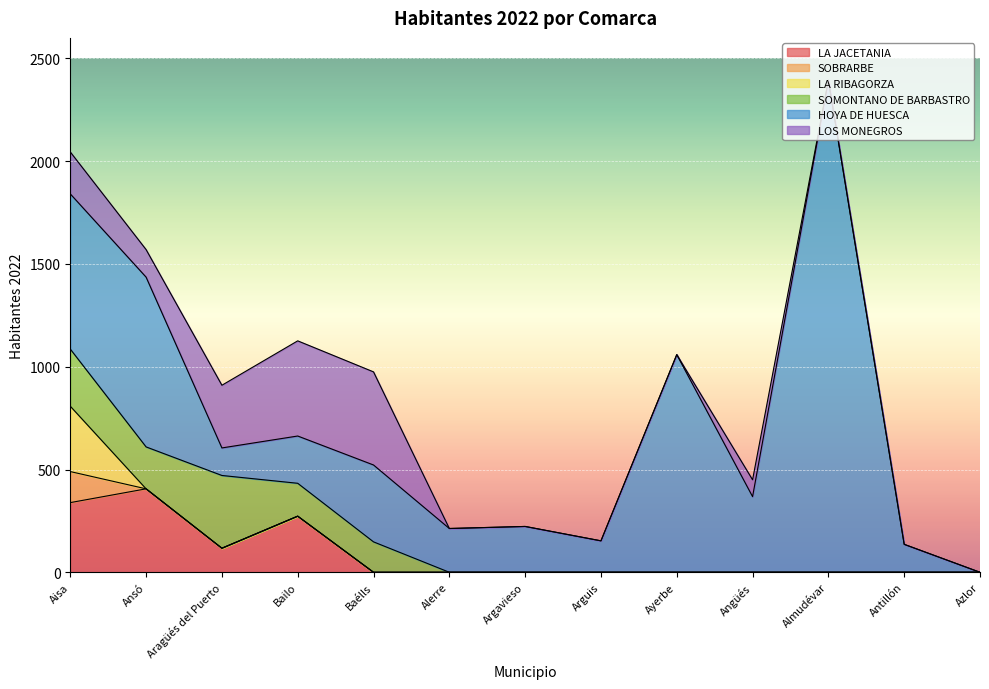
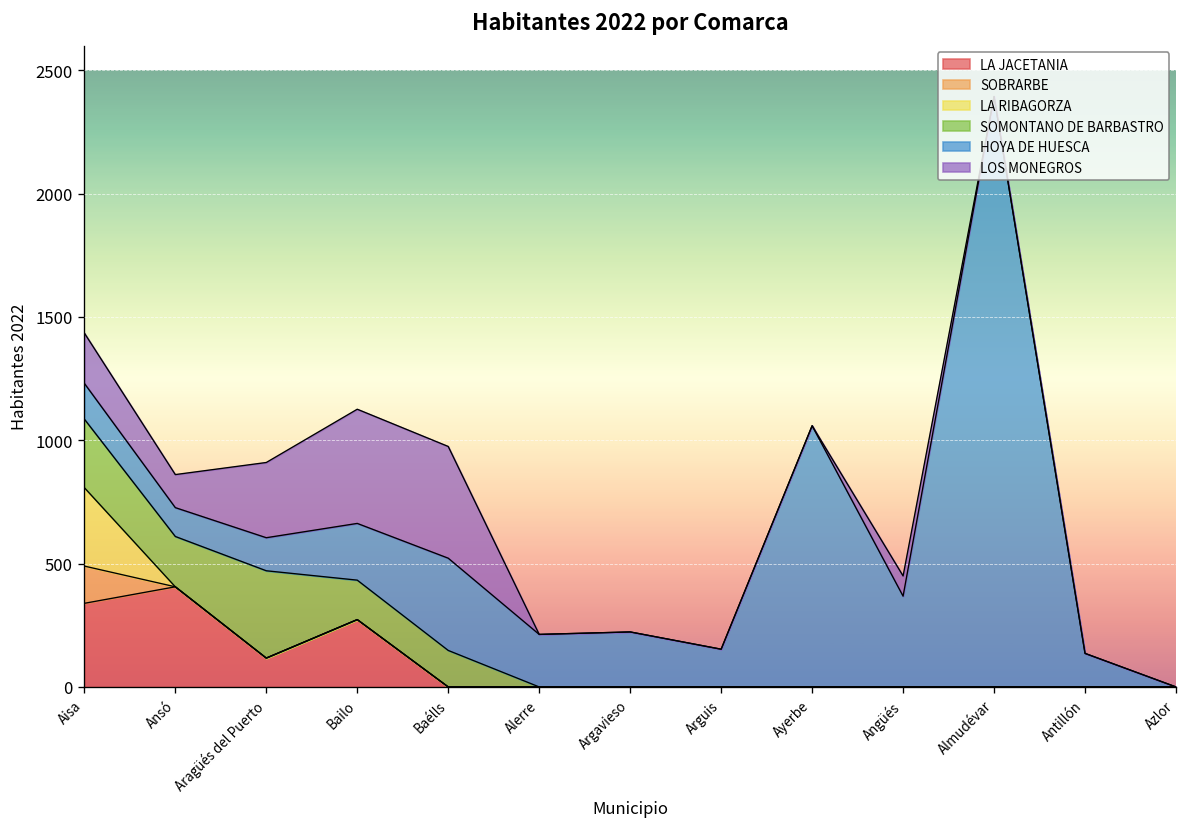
  {
    "LA JACETANIA": {
      "Aisa": 340
    },
    "SOBRARBE": {
      "Aisa": 150
    },
    "LA RIBAGORZA": {
      "Aisa": 320
    },
    "SOMONTANO DE BARBASTRO": {
      "Aisa": 280,
      "Ansó": 200,
      "Aragüés del Puerto": 350,
      "Bailo": 160,
      "Baélls": 150
    },
    "HOYA DE HUESCA": {
-     "Aisa": 760,
-     "Ansó": 830,
+     "Aisa": 150,
+     "Ansó": 120,
      "Aragüés del Puerto": 130,
      "Bailo": 230,
      "Baélls": 370,
      "Angüés": 370
    },
    "LOS MONEGROS": {
      "Aisa": 200,
      "Ansó": 130,
      "Aragüés del Puerto": 310,
      "Bailo": 460,
      "Baélls": 450,
      "Angüés": 80
    }
  }
